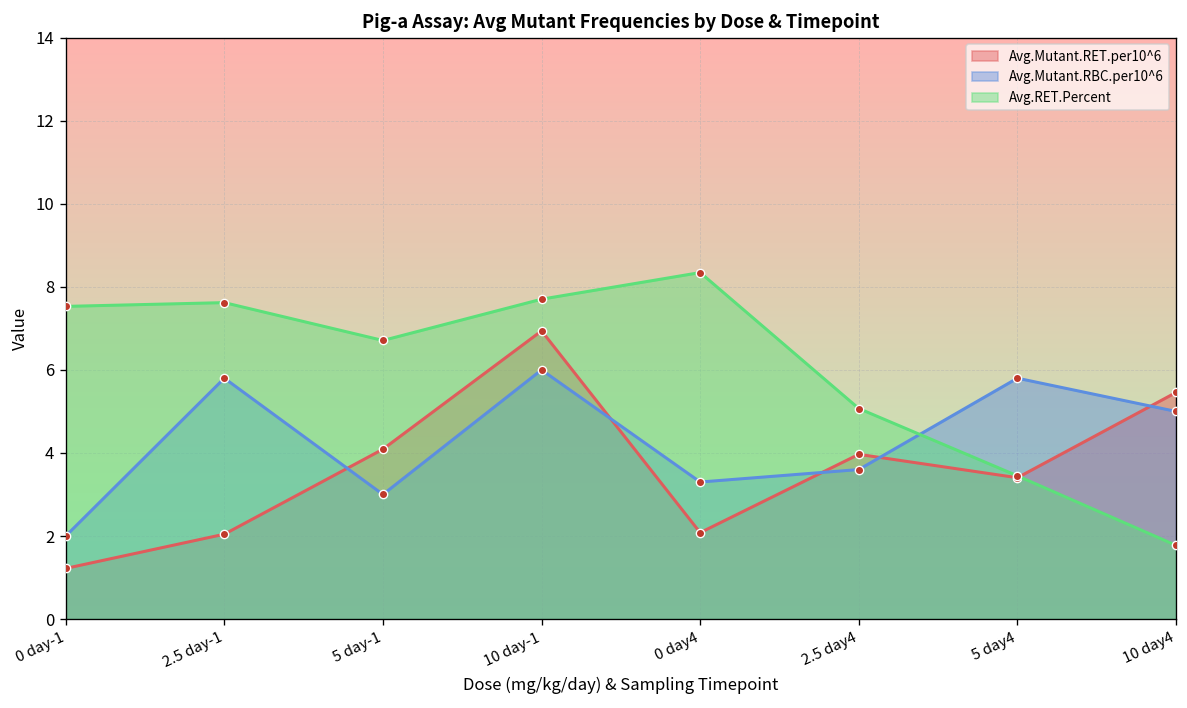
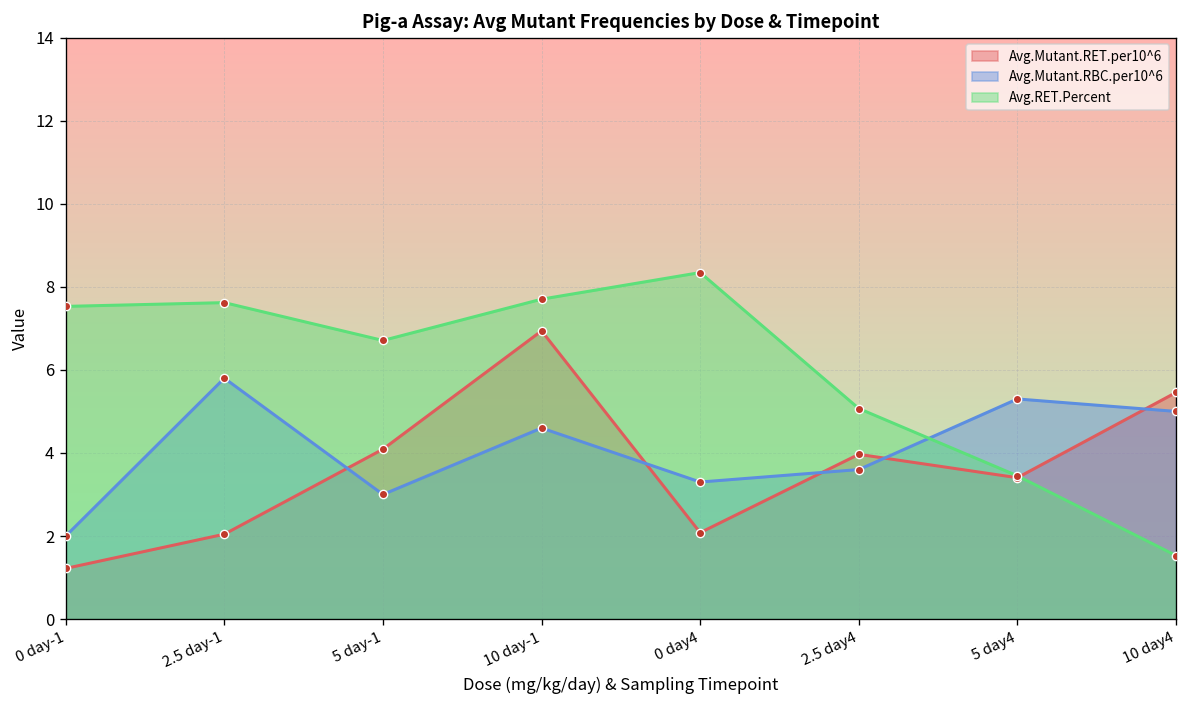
  {
    "Avg.Mutant.RET.per10^6": {
      "0 day-1": 1.2,
      "2.5 day-1": 2.0,
      "5 day-1": 4.1,
      "10 day-1": 6.9,
      "0 day4": 2.1,
      "2.5 day4": 4.0,
      "10 day4": 5.5
    },
    "Avg.Mutant.RBC.per10^6": {
      "0 day-1": 2.0,
      "2.5 day-1": 5.8,
      "5 day-1": 3.0,
-     "10 day-1": 6.0,
+     "10 day-1": 4.6,
      "0 day4": 3.3,
      "2.5 day4": 3.6,
-     "5 day4": 5.8,
+     "5 day4": 5.3,
      "10 day4": 5.0
    },
    "Avg.RET.Percent": {
      "0 day-1": 7.5,
      "2.5 day-1": 7.6,
      "5 day-1": 6.7,
      "10 day-1": 7.7,
      "0 day4": 8.3,
      "2.5 day4": 5.1,
-     "10 day4": 1.8
+     "10 day4": 1.5
    }
  }
